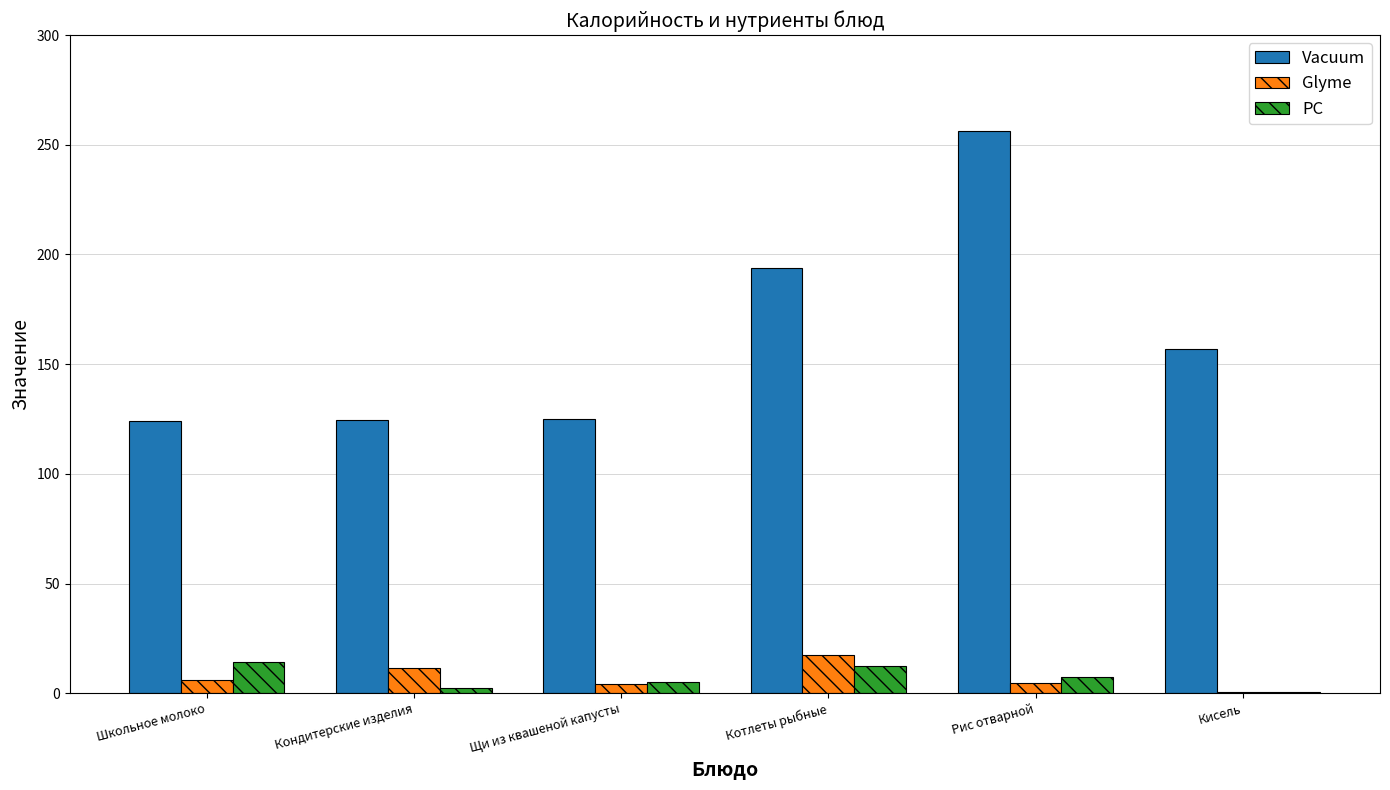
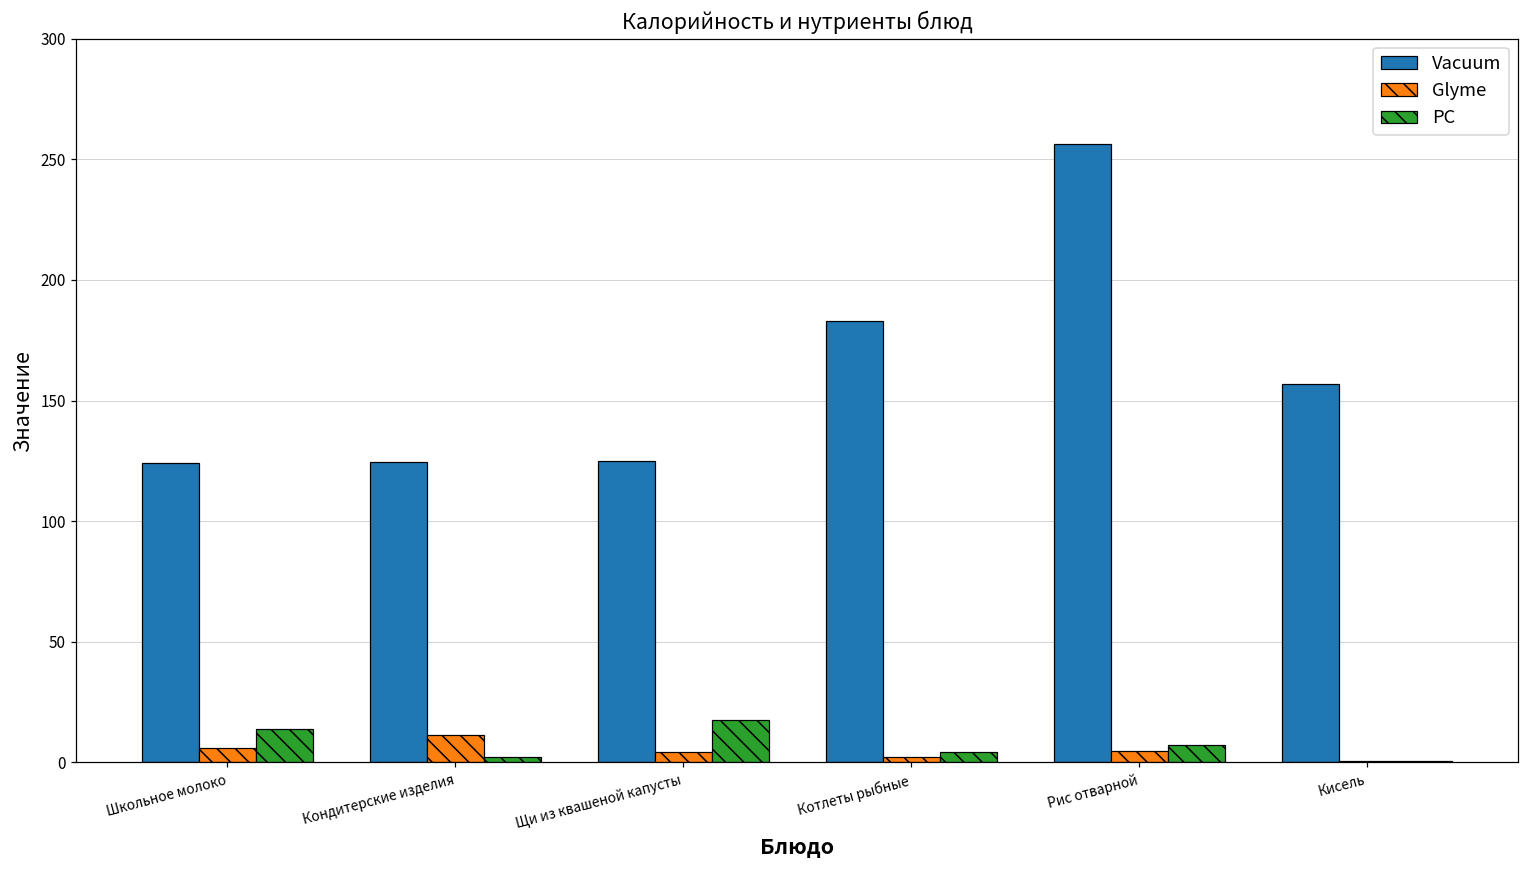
  {
    "Vacuum": {
      "Школьное молоко": 124,
      "Кондитерские изделия": 125,
      "Щи из квашеной капусты": 125,
-     "Котлеты рыбные": 194,
+     "Котлеты рыбные": 183,
      "Рис отварной": 256,
      "Кисель": 157
    },
    "Glyme": {
      "Школьное молоко": 6,
      "Кондитерские изделия": 11,
      "Щи из квашеной капусты": 4,
-     "Котлеты рыбные": 18,
+     "Котлеты рыбные": 2,
      "Рис отварной": 5
    },
    "PC": {
      "Школьное молоко": 14,
      "Кондитерские изделия": 2,
-     "Щи из квашеной капусты": 5,
-     "Котлеты рыбные": 12,
+     "Щи из квашеной капусты": 18,
+     "Котлеты рыбные": 4,
      "Рис отварной": 7
    }
  }
